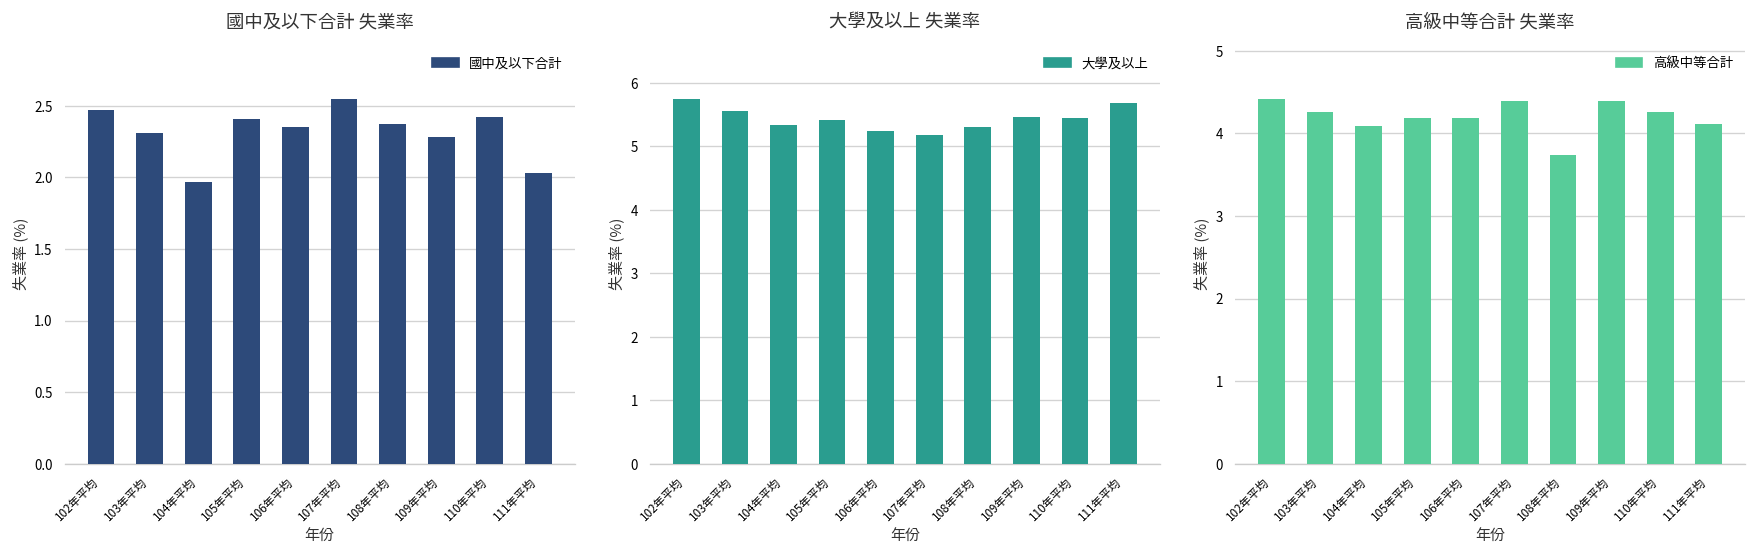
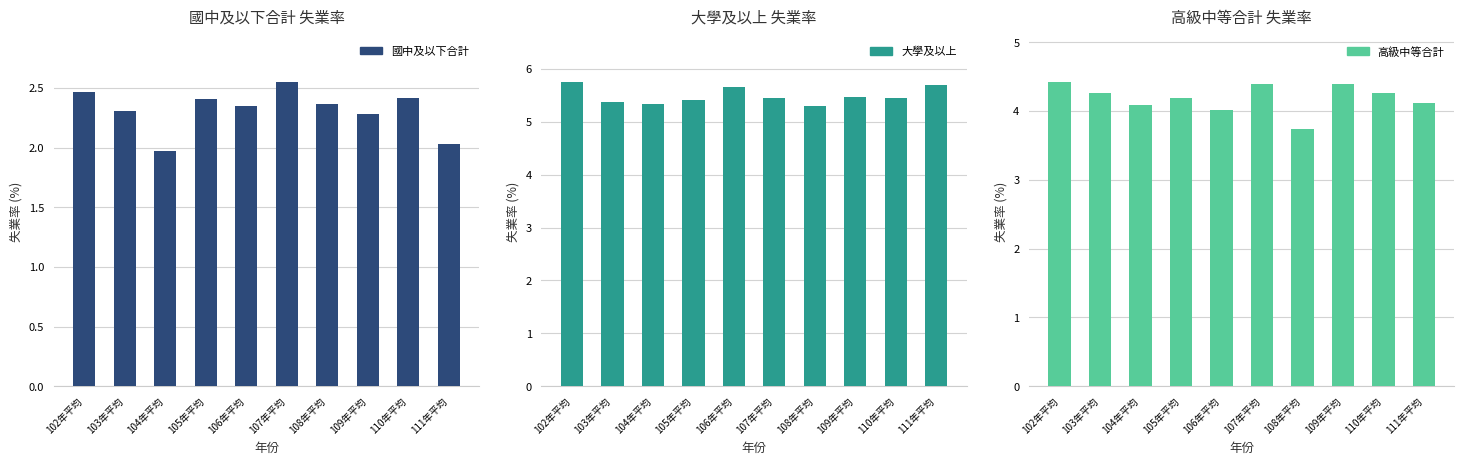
  {
    "國中及以下合計 失業率": {
      "102年平均": 2.47,
      "103年平均": 2.31,
      "104年平均": 1.97,
      "105年平均": 2.41,
      "106年平均": 2.35,
      "107年平均": 2.55,
      "108年平均": 2.37,
      "109年平均": 2.28,
      "110年平均": 2.42,
      "111年平均": 2.03
    },
    "大學及以上 失業率": {
      "102年平均": 5.8,
-     "103年平均": 5.6,
+     "103年平均": 5.4,
      "104年平均": 5.3,
      "105年平均": 5.4,
-     "106年平均": 5.2,
-     "107年平均": 5.2,
+     "106年平均": 5.7,
+     "107年平均": 5.5,
      "108年平均": 5.3,
      "109年平均": 5.5,
      "110年平均": 5.4,
      "111年平均": 5.7
    },
    "高級中等合計 失業率": {
      "102年平均": 4.4,
      "103年平均": 4.3,
      "104年平均": 4.1,
      "105年平均": 4.2,
-     "106年平均": 4.2,
+     "106年平均": 4.0,
      "107年平均": 4.4,
      "108年平均": 3.7,
      "109年平均": 4.4,
      "110年平均": 4.3,
      "111年平均": 4.1
    }
  }
